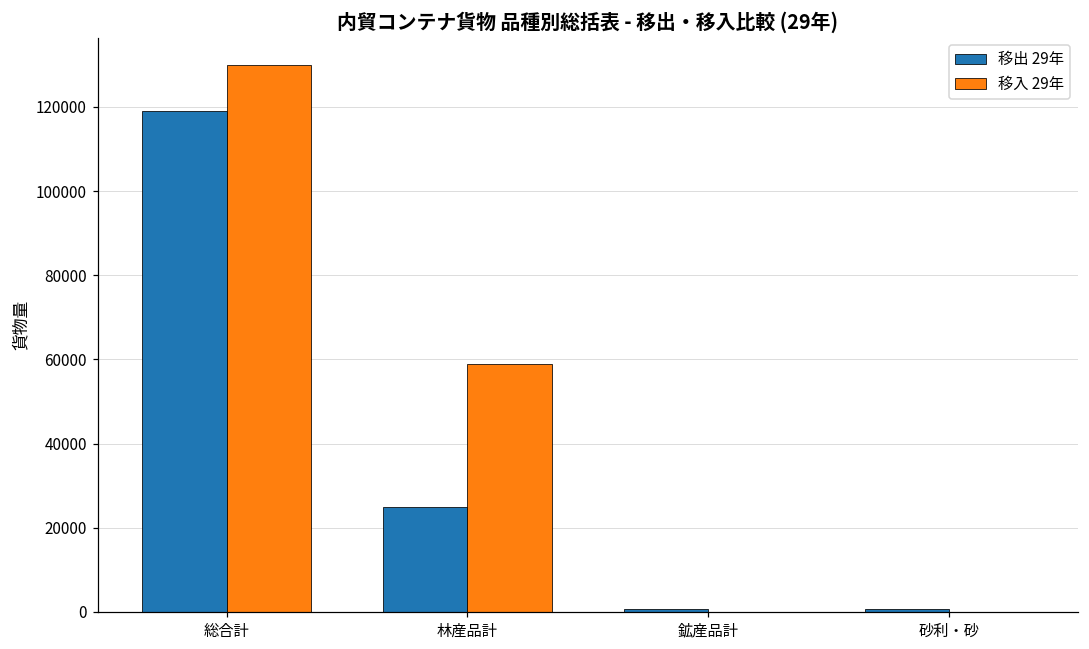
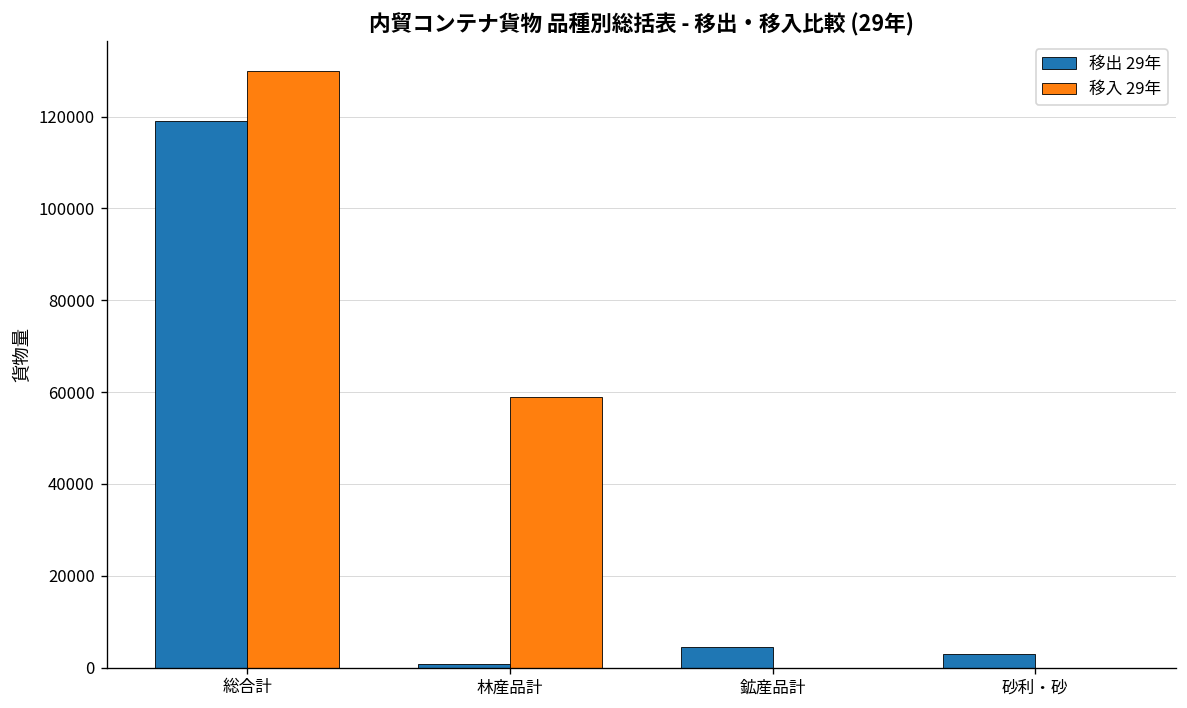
  {
    "移出 29年": {
      "総合計": 119000,
-     "林産品計": 25000,
-     "鉱産品計": 1000,
-     "砂利・砂": 1000
+     "林産品計": 1000,
+     "鉱産品計": 4000,
+     "砂利・砂": 3000
    },
    "移入 29年": {
      "総合計": 130000,
      "林産品計": 59000,
      "鉱産品計": 0,
      "砂利・砂": 0
    }
  }
